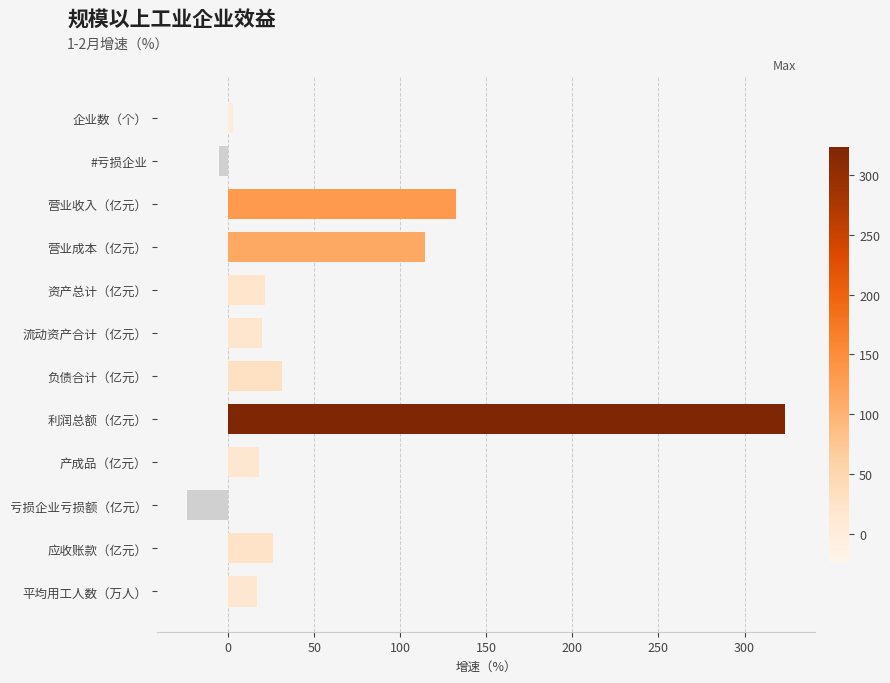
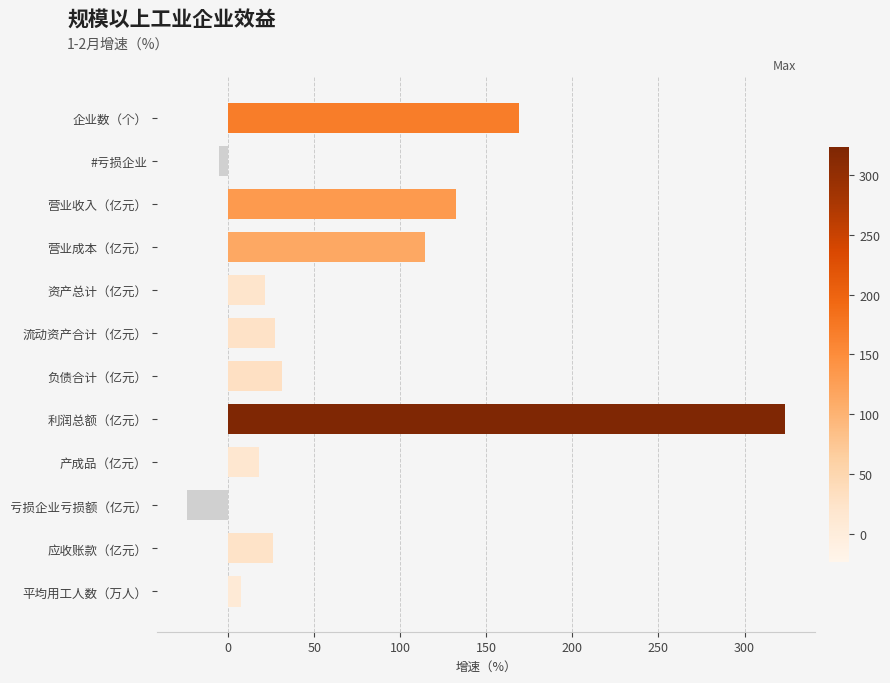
  {
-   "企业数（个）": 3,
+   "企业数（个）": 169,
    "#亏损企业": -5,
    "营业收入（亿元）": 132,
    "营业成本（亿元）": 114,
    "资产总计（亿元）": 21,
-   "流动资产合计（亿元）": 20,
+   "流动资产合计（亿元）": 27,
    "负债合计（亿元）": 31,
    "利润总额（亿元）": 323,
    "产成品（亿元）": 18,
    "亏损企业亏损额（亿元）": -24,
    "应收账款（亿元）": 26,
-   "平均用工人数（万人）": 17
+   "平均用工人数（万人）": 8
  }
